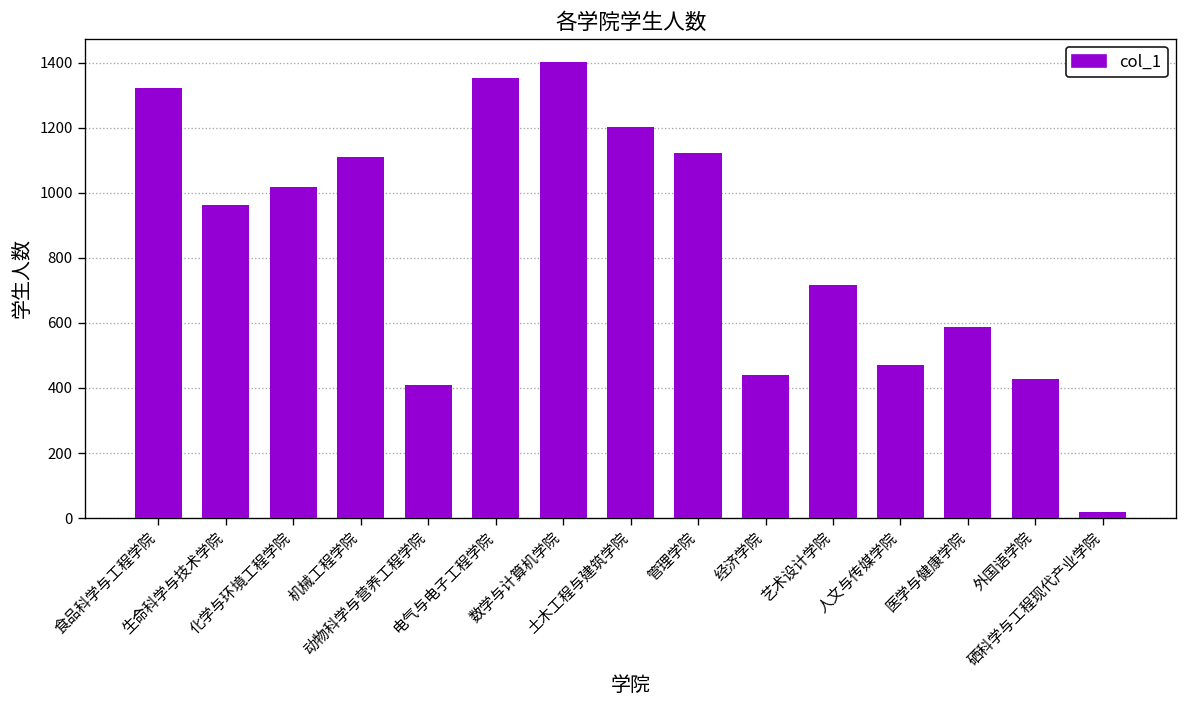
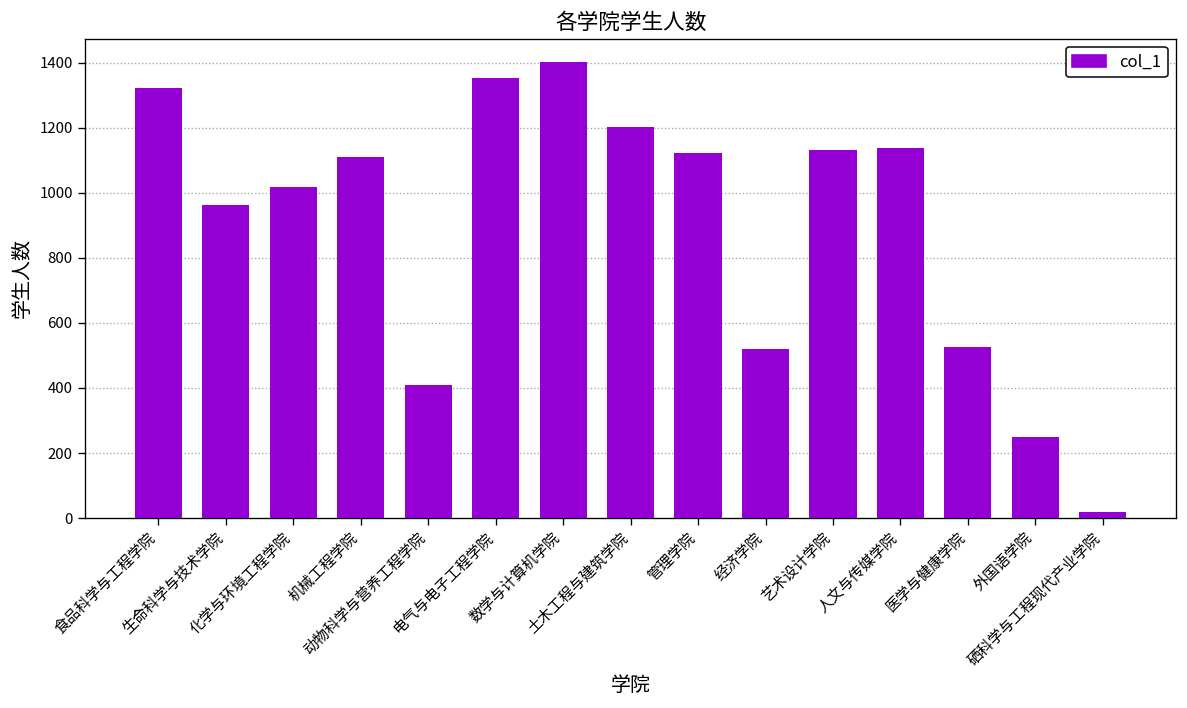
  {
    "食品科学与工程学院": 1320,
    "生命科学与技术学院": 960,
    "化学与环境工程学院": 1020,
    "机械工程学院": 1110,
    "动物科学与营养工程学院": 410,
    "电气与电子工程学院": 1350,
    "数学与计算机学院": 1400,
    "土木工程与建筑学院": 1200,
    "管理学院": 1120,
-   "经济学院": 440,
-   "艺术设计学院": 720,
-   "人文与传媒学院": 470,
-   "医学与健康学院": 590,
-   "外国语学院": 430,
+   "经济学院": 520,
+   "艺术设计学院": 1130,
+   "人文与传媒学院": 1140,
+   "医学与健康学院": 530,
+   "外国语学院": 250,
    "硒科学与工程现代产业学院": 20
  }
